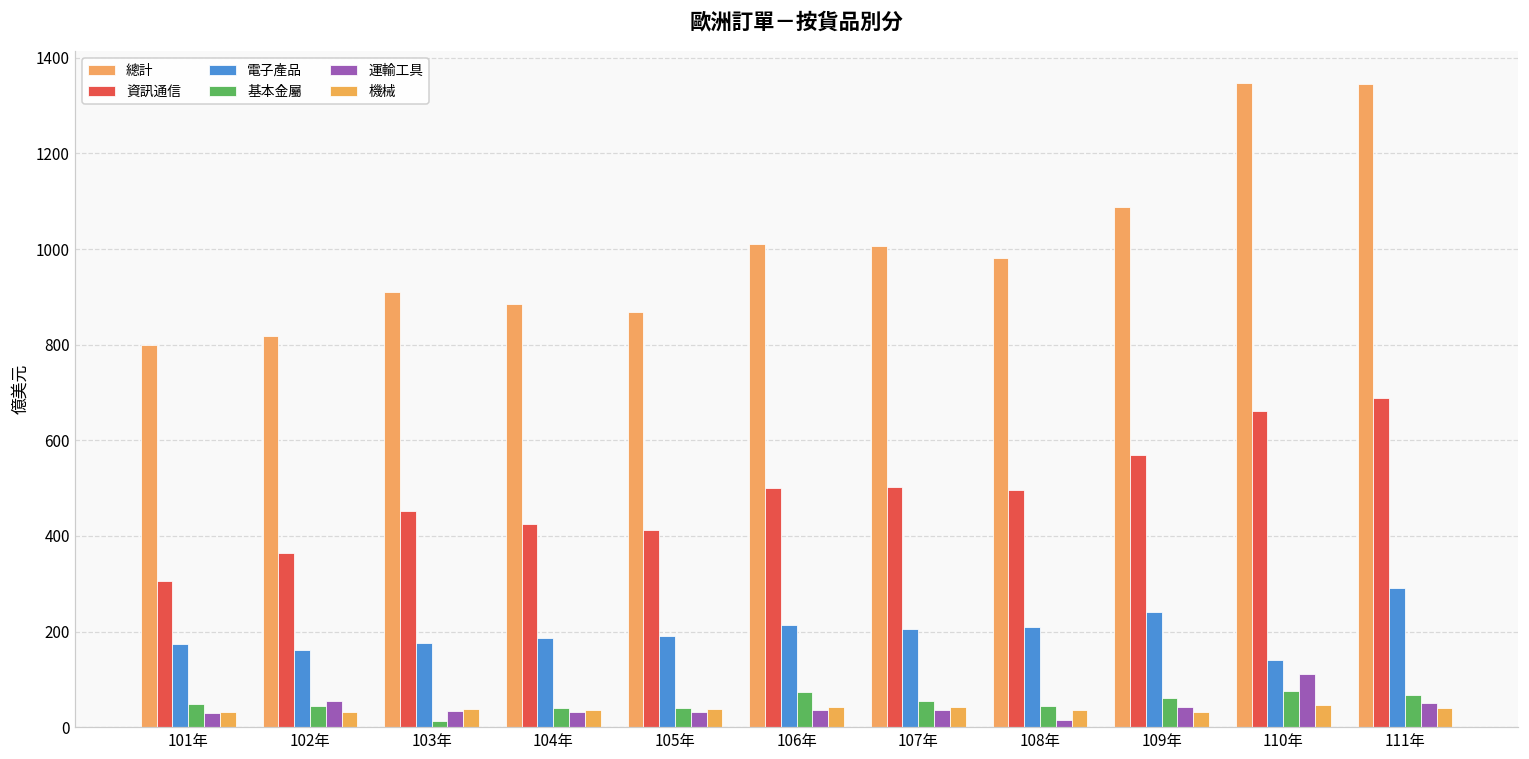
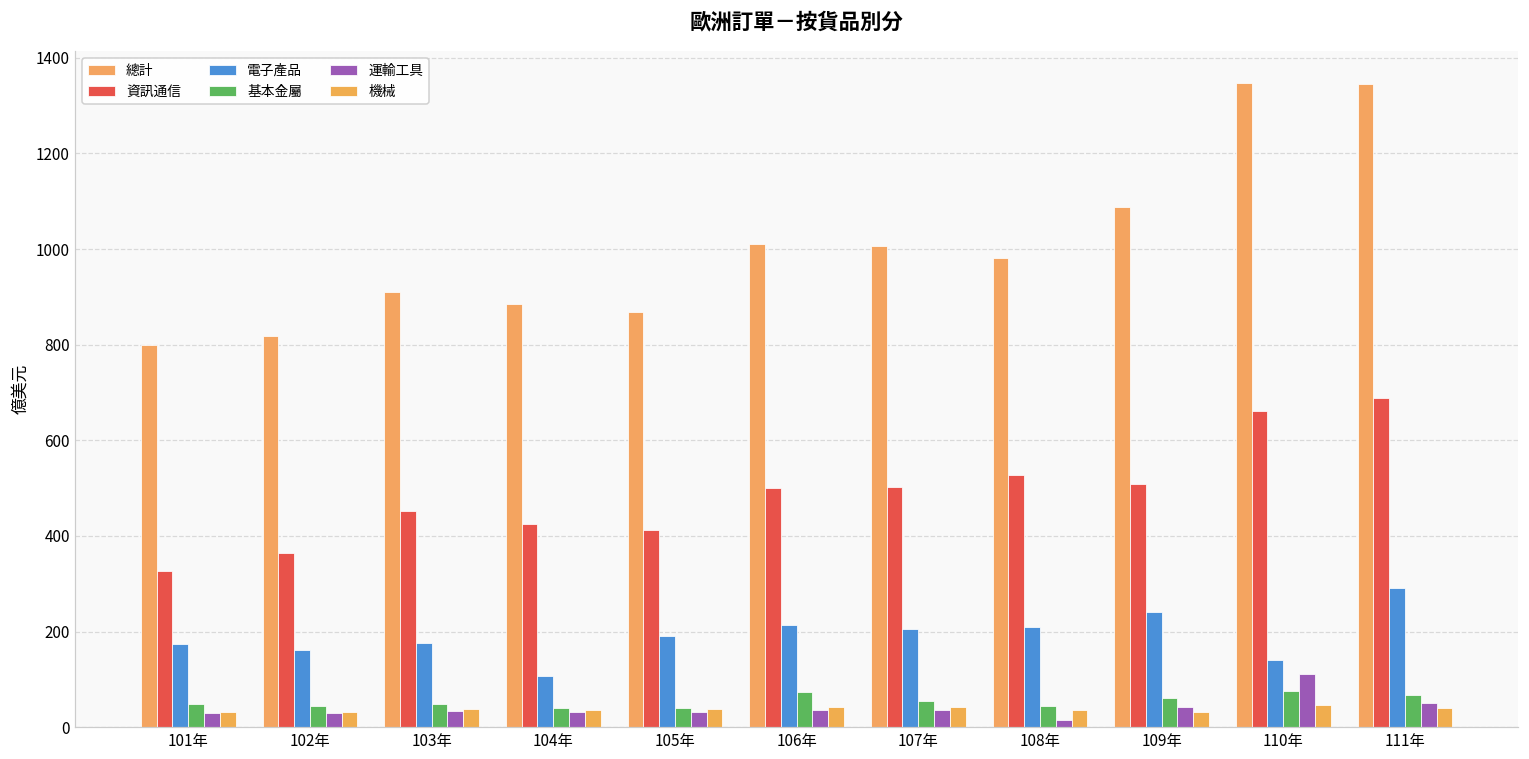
  {
    "資訊通信": {
-     "101年": 310,
+     "101年": 330,
      "102年": 360,
      "103年": 450,
      "104年": 430,
      "105年": 410,
      "106年": 500,
      "107年": 500,
-     "108年": 500,
-     "109年": 570,
+     "108年": 530,
+     "109年": 510,
      "110年": 660,
      "111年": 690
    },
    "電子產品": {
      "101年": 170,
      "102年": 160,
      "103年": 180,
-     "104年": 190,
+     "104年": 110,
      "105年": 190,
      "106年": 210,
      "107年": 200,
      "108年": 210,
      "109年": 240,
      "110年": 140,
      "111年": 290
    },
    "基本金屬": {
      "101年": 50,
      "102年": 50,
-     "103年": 10,
+     "103年": 50,
      "104年": 40,
      "105年": 40,
      "106年": 70,
      "107年": 60,
      "108年": 40,
      "109年": 60,
      "110年": 80,
      "111年": 70
    },
    "運輸工具": {
      "101年": 30,
-     "102年": 50,
+     "102年": 30,
      "103年": 30,
      "104年": 30,
      "105年": 30,
      "106年": 40,
      "107年": 40,
      "108年": 20,
      "109年": 40,
      "110年": 110,
      "111年": 50
    }
  }
